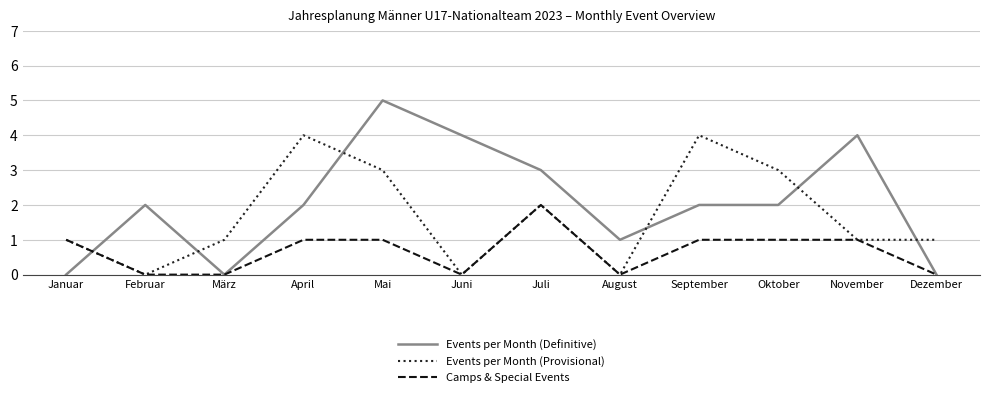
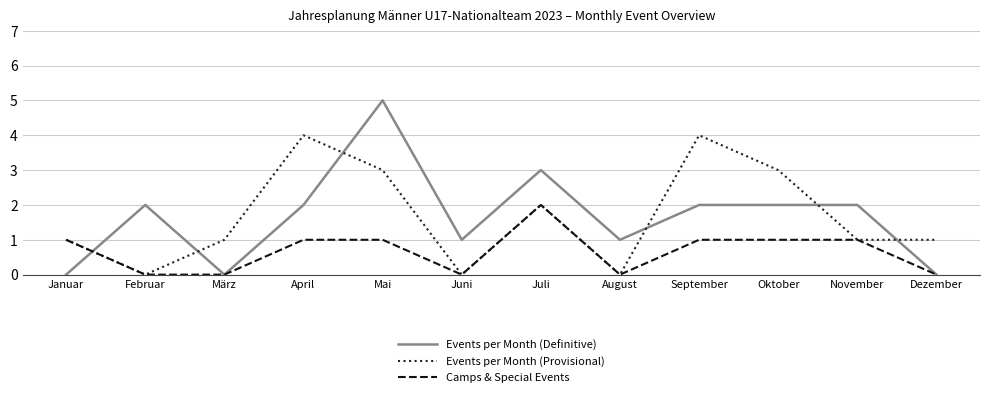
  {
    "Events per Month (Definitive)": {
      "Januar": 0,
      "Februar": 2,
      "April": 2,
      "Mai": 5,
-     "Juni": 4,
+     "Juni": 1,
      "Juli": 3,
      "August": 1,
      "September": 2,
      "Oktober": 2,
-     "November": 4
+     "November": 2
    }
  }
